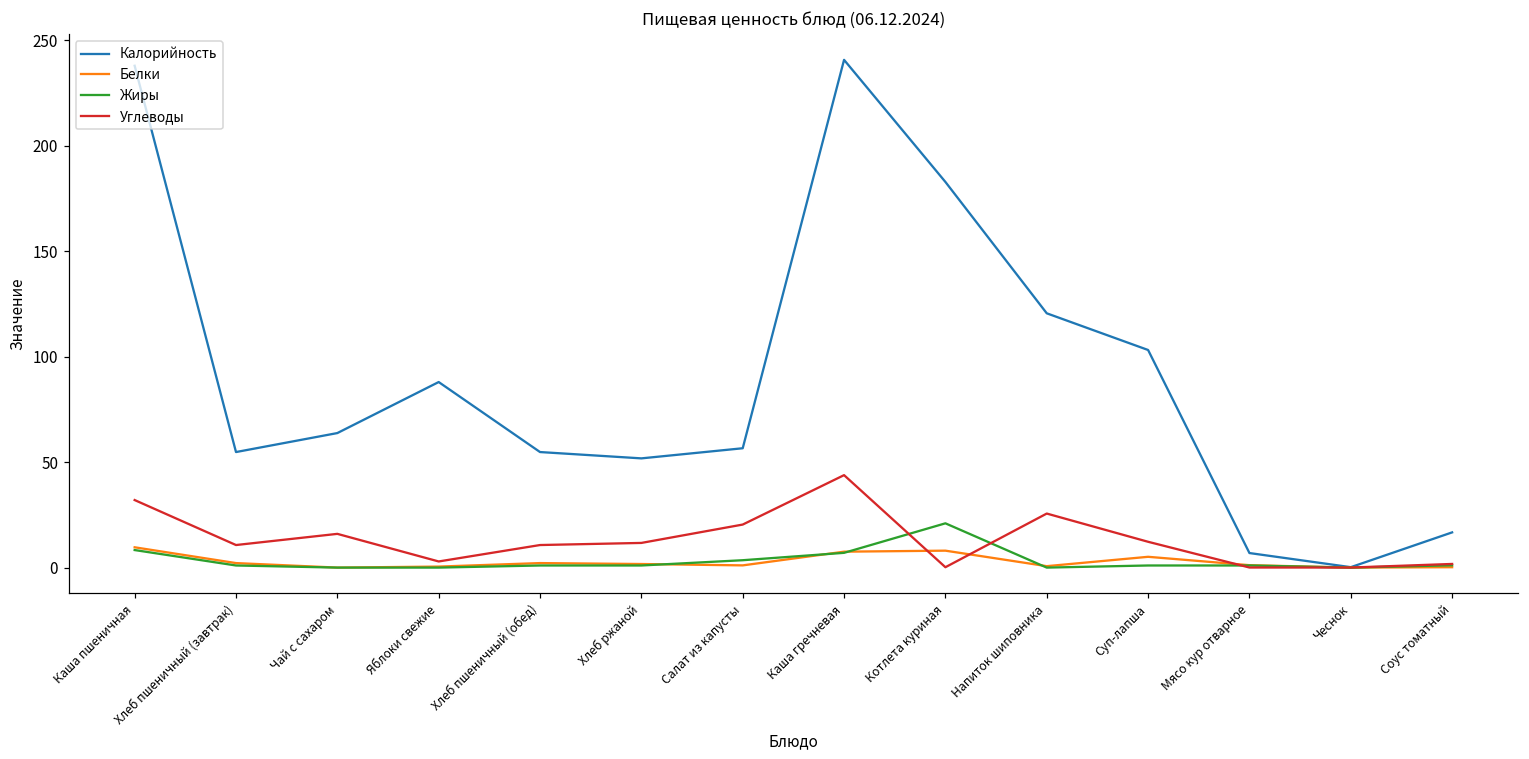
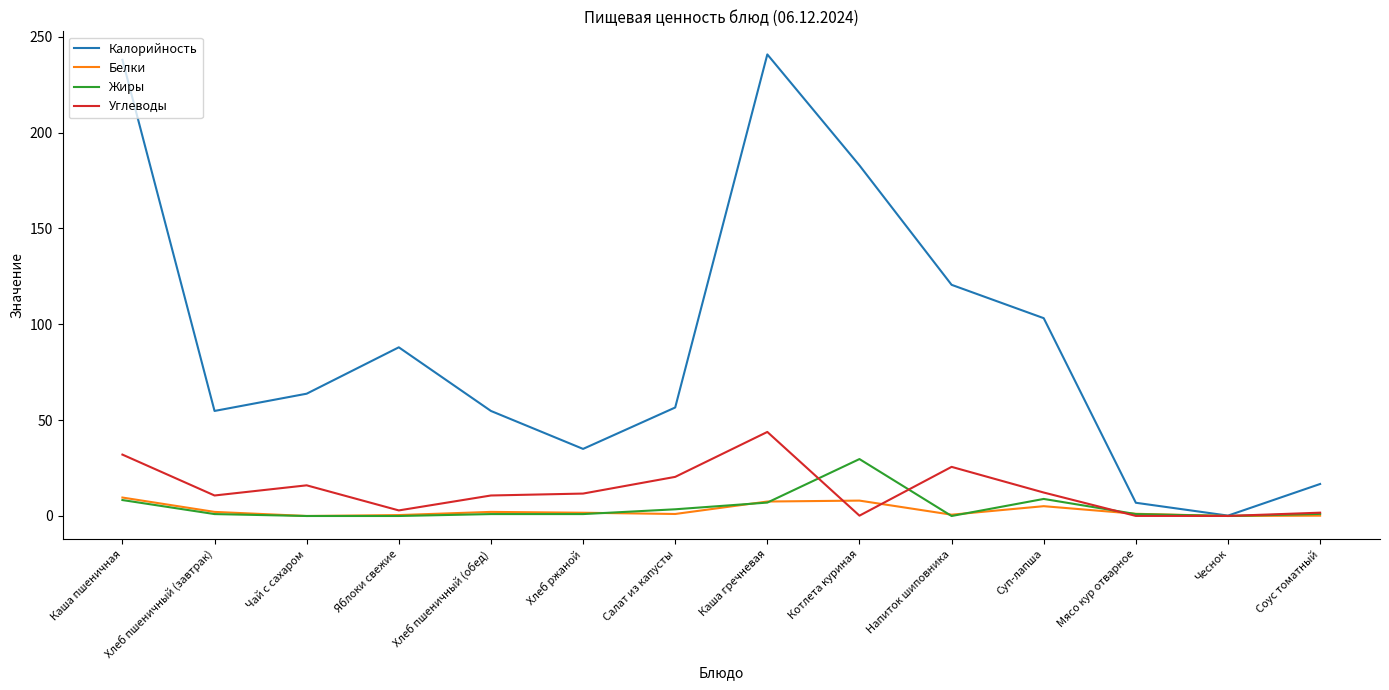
  {
    "Калорийность": {
      "Хлеб пшеничный (завтрак)": 55,
      "Чай с сахаром": 64,
      "Яблоки свежие": 88,
      "Хлеб пшеничный (обед)": 55,
-     "Хлеб ржаной": 52,
+     "Хлеб ржаной": 35,
      "Салат из капусты": 57,
      "Каша гречневая": 241,
      "Котлета куриная": 183,
      "Напиток шиповника": 121,
      "Суп-лапша": 103,
      "Мясо кур отварное": 7,
      "Соус томатный": 17
    },
    "Белки": {
      "Салат из капусты": 1,
      "Котлета куриная": 8,
      "Суп-лапша": 5
    },
    "Жиры": {
      "Салат из капусты": 4,
-     "Котлета куриная": 21,
-     "Суп-лапша": 1
+     "Котлета куриная": 30,
+     "Суп-лапша": 9
    },
    "Углеводы": {
      "Каша пшеничная": 32,
      "Хлеб пшеничный (завтрак)": 11,
      "Чай с сахаром": 16,
      "Яблоки свежие": 3,
      "Хлеб пшеничный (обед)": 11,
      "Хлеб ржаной": 12,
      "Салат из капусты": 20,
      "Каша гречневая": 44,
      "Котлета куриная": 0,
      "Напиток шиповника": 26,
      "Суп-лапша": 12
    }
  }
